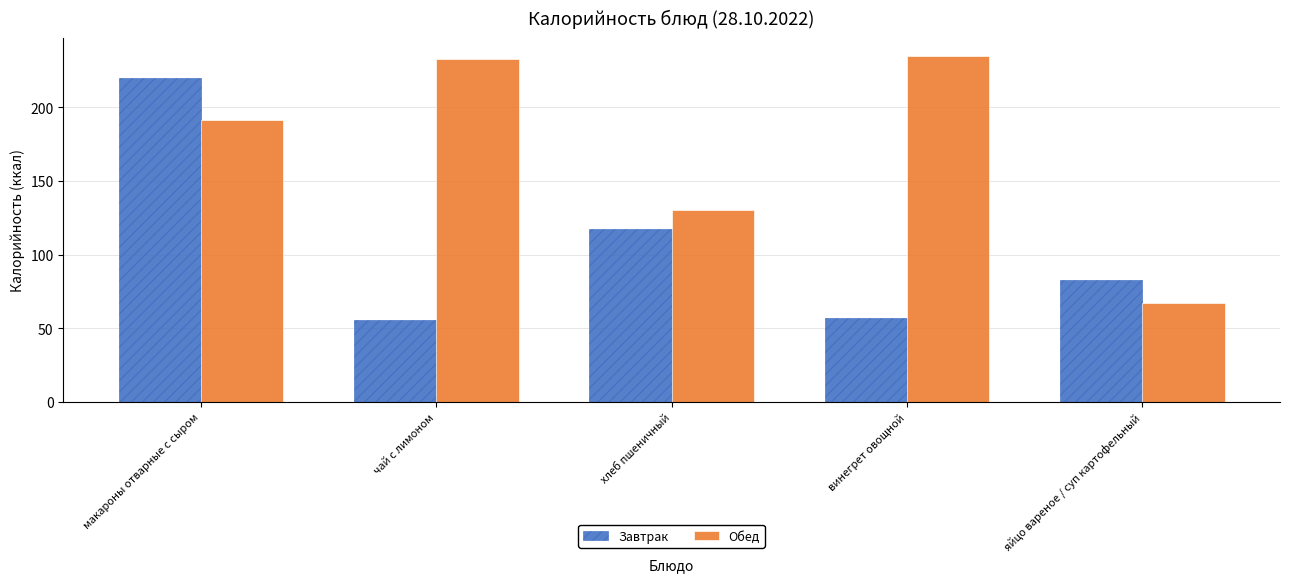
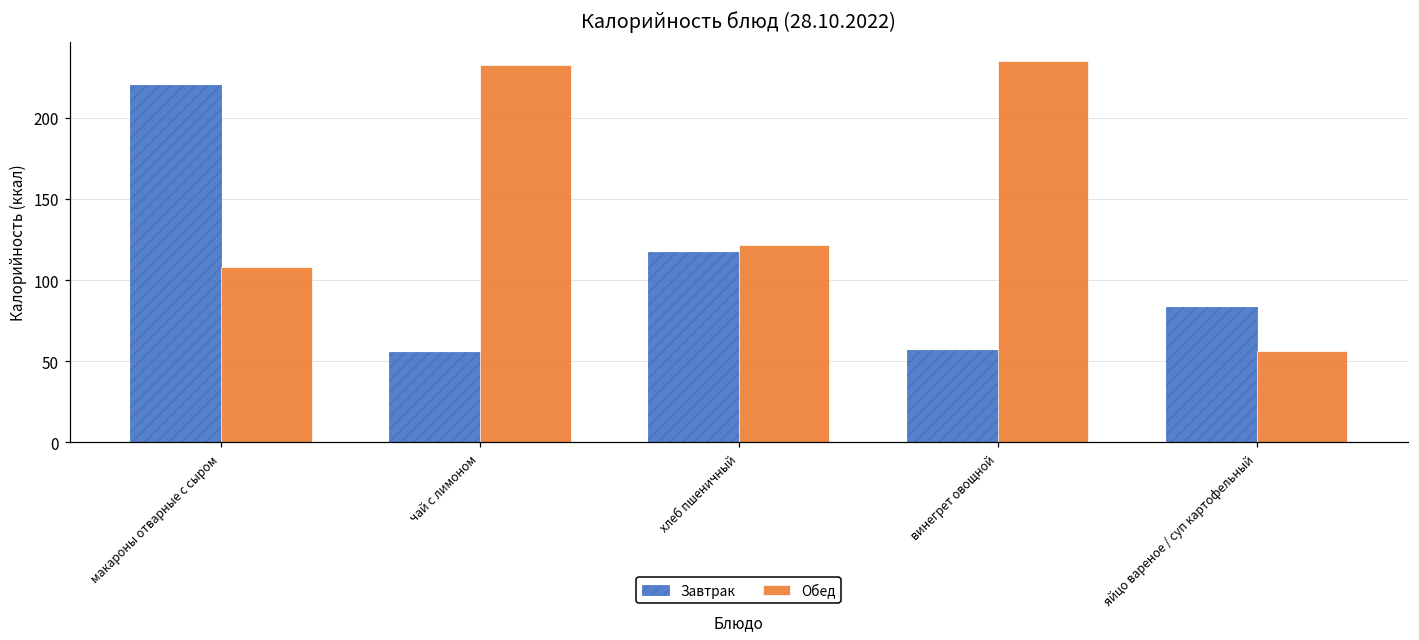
  {
    "Завтрак": {
      "макароны отварные с сыром": 220,
      "чай с лимоном": 56,
      "хлеб пшеничный": 118,
      "винегрет овощной": 57,
      "яйцо вареное / суп картофельный": 83
    },
    "Обед": {
-     "макароны отварные с сыром": 191,
+     "макароны отварные с сыром": 108,
      "чай с лимоном": 233,
-     "хлеб пшеничный": 131,
+     "хлеб пшеничный": 122,
      "винегрет овощной": 235,
-     "яйцо вареное / суп картофельный": 67
+     "яйцо вареное / суп картофельный": 56
    }
  }
